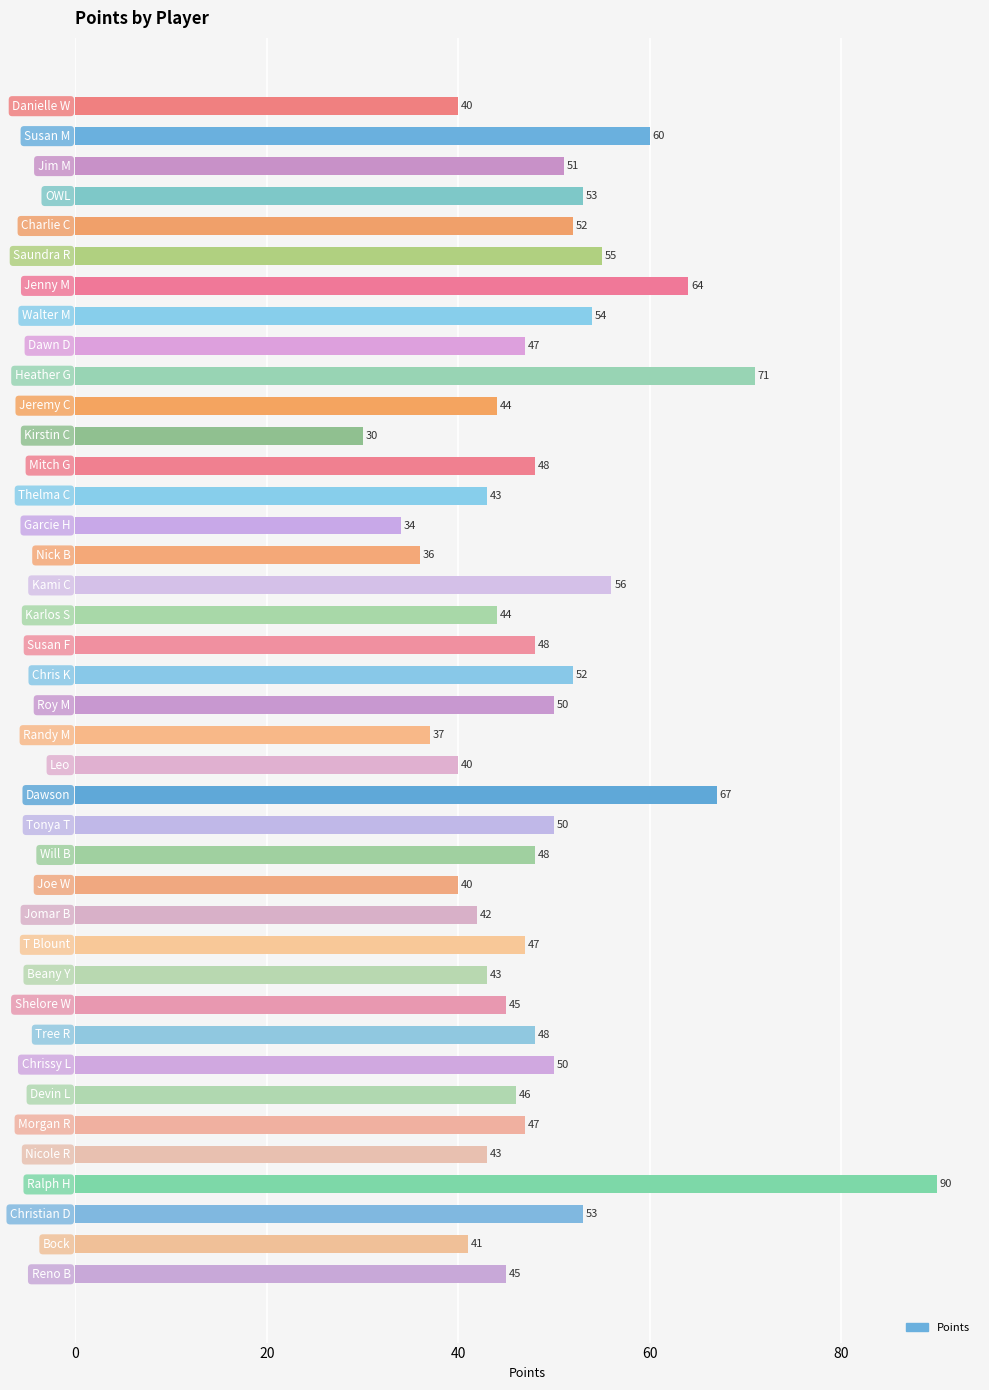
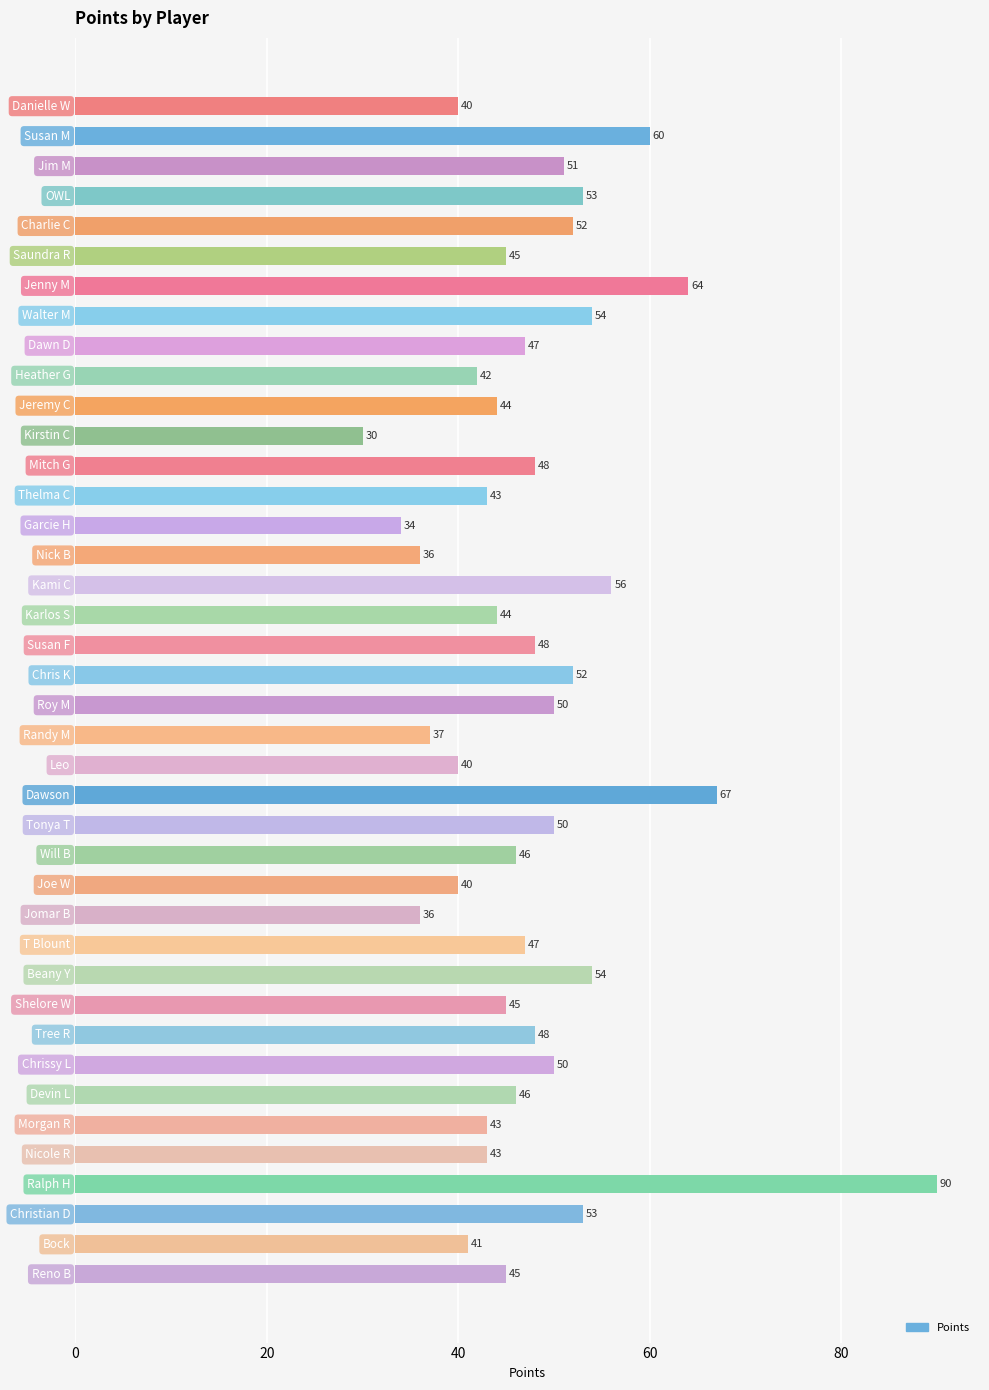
  {
    "Danielle W": 40,
    "Susan M": 60,
    "Jim M": 51,
    "OWL": 53,
    "Charlie C": 52,
-   "Saundra R": 55,
+   "Saundra R": 45,
    "Jenny M": 64,
    "Walter M": 54,
    "Dawn D": 47,
-   "Heather G": 71,
+   "Heather G": 42,
    "Jeremy C": 44,
    "Kirstin C": 30,
    "Mitch G": 48,
    "Thelma C": 43,
    "Garcie H": 34,
    "Nick B": 36,
    "Kami C": 56,
    "Karlos S": 44,
    "Susan F": 48,
    "Chris K": 52,
    "Roy M": 50,
    "Randy M": 37,
    "Leo": 40,
    "Dawson": 67,
    "Tonya T": 50,
-   "Will B": 48,
+   "Will B": 46,
    "Joe W": 40,
-   "Jomar B": 42,
+   "Jomar B": 36,
    "T Blount": 47,
-   "Beany Y": 43,
+   "Beany Y": 54,
    "Shelore W": 45,
    "Tree R": 48,
    "Chrissy L": 50,
    "Devin L": 46,
-   "Morgan R": 47,
+   "Morgan R": 43,
    "Nicole R": 43,
    "Ralph H": 90,
    "Christian D": 53,
    "Bock": 41,
    "Reno B": 45
  }
